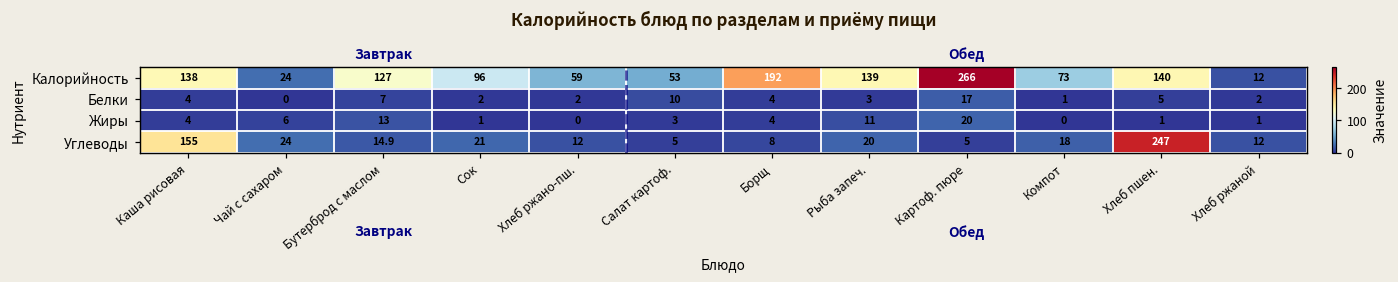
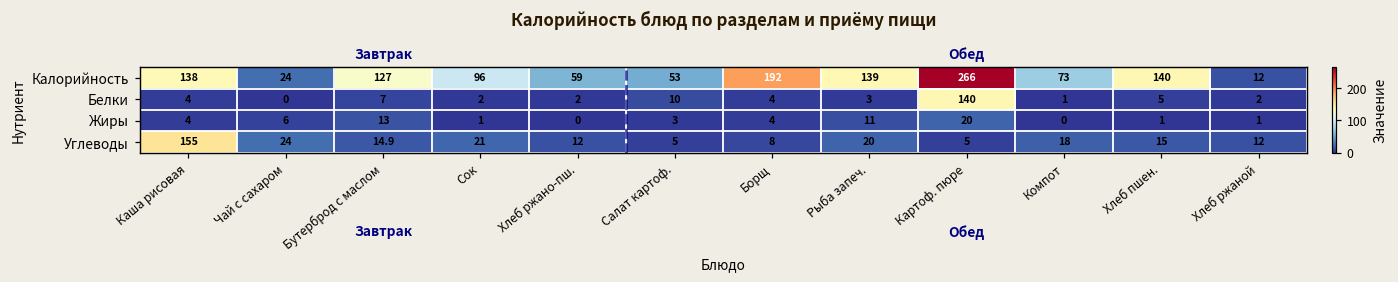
  {
    "Калорийность": {
      "Каша рисовая": 138,
      "Чай с сахаром": 24,
      "Бутерброд с маслом": 127,
      "Сок": 96,
      "Хлеб ржано-пш.": 59,
      "Салат картоф.": 53,
      "Борщ": 192,
      "Рыба запеч.": 139,
      "Картоф. пюре": 266,
      "Компот": 73,
      "Хлеб пшен.": 140,
      "Хлеб ржаной": 12
    },
    "Белки": {
      "Каша рисовая": 4,
      "Чай с сахаром": 0,
      "Бутерброд с маслом": 7,
      "Сок": 2,
      "Хлеб ржано-пш.": 2,
      "Салат картоф.": 10,
      "Борщ": 4,
      "Рыба запеч.": 3,
-     "Картоф. пюре": 17,
+     "Картоф. пюре": 140,
      "Компот": 1,
      "Хлеб пшен.": 5,
      "Хлеб ржаной": 2
    },
    "Жиры": {
      "Каша рисовая": 4,
      "Чай с сахаром": 6,
      "Бутерброд с маслом": 13,
      "Сок": 1,
      "Хлеб ржано-пш.": 0,
      "Салат картоф.": 3,
      "Борщ": 4,
      "Рыба запеч.": 11,
      "Картоф. пюре": 20,
      "Компот": 0,
      "Хлеб пшен.": 1,
      "Хлеб ржаной": 1
    },
    "Углеводы": {
      "Каша рисовая": 155,
      "Чай с сахаром": 24,
      "Бутерброд с маслом": 14.9,
      "Сок": 21,
      "Хлеб ржано-пш.": 12,
      "Салат картоф.": 5,
      "Борщ": 8,
      "Рыба запеч.": 20,
      "Картоф. пюре": 5,
      "Компот": 18,
-     "Хлеб пшен.": 247,
+     "Хлеб пшен.": 15,
      "Хлеб ржаной": 12
    }
  }
